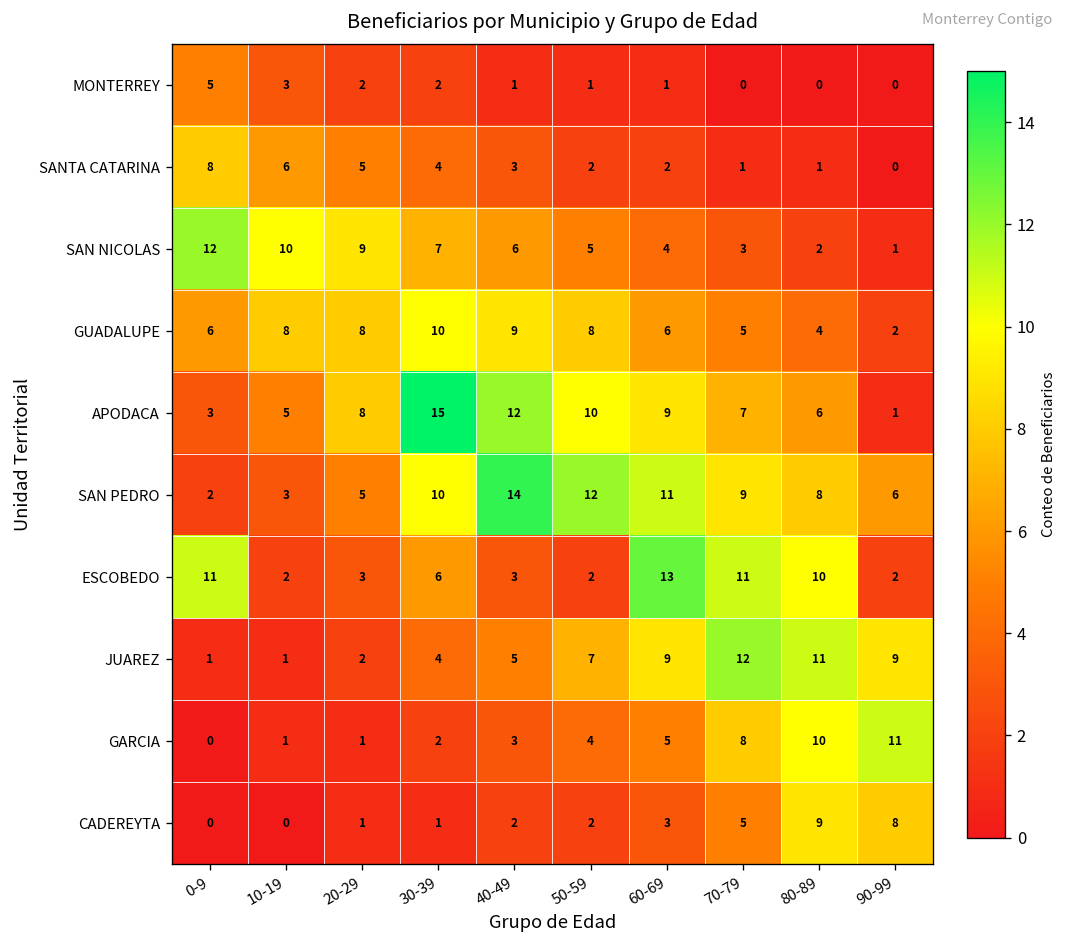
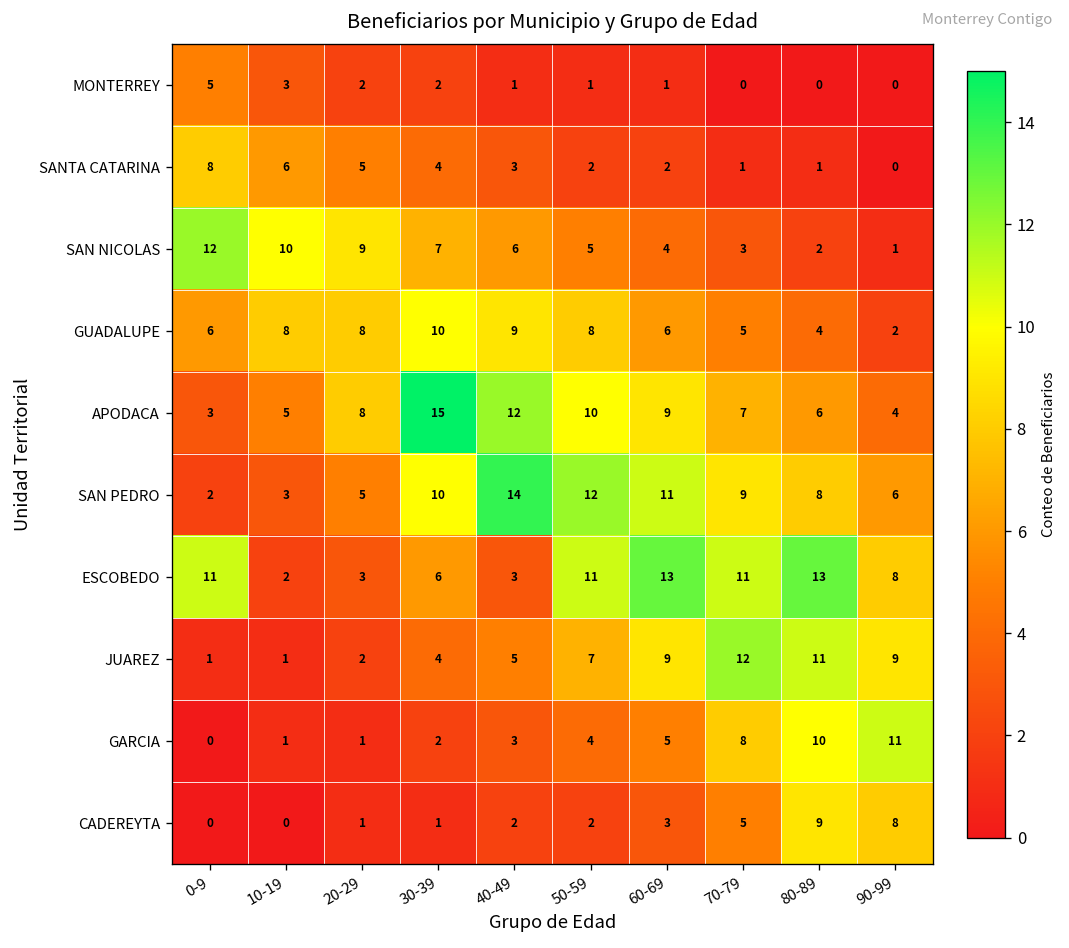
  {
    "MONTERREY": {
      "0-9": 5,
      "10-19": 3,
      "20-29": 2,
      "30-39": 2,
      "40-49": 1,
      "50-59": 1,
      "60-69": 1,
      "70-79": 0,
      "80-89": 0,
      "90-99": 0
    },
    "SANTA CATARINA": {
      "0-9": 8,
      "10-19": 6,
      "20-29": 5,
      "30-39": 4,
      "40-49": 3,
      "50-59": 2,
      "60-69": 2,
      "70-79": 1,
      "80-89": 1,
      "90-99": 0
    },
    "SAN NICOLAS": {
      "0-9": 12,
      "10-19": 10,
      "20-29": 9,
      "30-39": 7,
      "40-49": 6,
      "50-59": 5,
      "60-69": 4,
      "70-79": 3,
      "80-89": 2,
      "90-99": 1
    },
    "GUADALUPE": {
      "0-9": 6,
      "10-19": 8,
      "20-29": 8,
      "30-39": 10,
      "40-49": 9,
      "50-59": 8,
      "60-69": 6,
      "70-79": 5,
      "80-89": 4,
      "90-99": 2
    },
    "APODACA": {
      "0-9": 3,
      "10-19": 5,
      "20-29": 8,
      "30-39": 15,
      "40-49": 12,
      "50-59": 10,
      "60-69": 9,
      "70-79": 7,
      "80-89": 6,
-     "90-99": 1
+     "90-99": 4
    },
    "SAN PEDRO": {
      "0-9": 2,
      "10-19": 3,
      "20-29": 5,
      "30-39": 10,
      "40-49": 14,
      "50-59": 12,
      "60-69": 11,
      "70-79": 9,
      "80-89": 8,
      "90-99": 6
    },
    "ESCOBEDO": {
      "0-9": 11,
      "10-19": 2,
      "20-29": 3,
      "30-39": 6,
      "40-49": 3,
-     "50-59": 2,
+     "50-59": 11,
      "60-69": 13,
      "70-79": 11,
-     "80-89": 10,
-     "90-99": 2
+     "80-89": 13,
+     "90-99": 8
    },
    "JUAREZ": {
      "0-9": 1,
      "10-19": 1,
      "20-29": 2,
      "30-39": 4,
      "40-49": 5,
      "50-59": 7,
      "60-69": 9,
      "70-79": 12,
      "80-89": 11,
      "90-99": 9
    },
    "GARCIA": {
      "0-9": 0,
      "10-19": 1,
      "20-29": 1,
      "30-39": 2,
      "40-49": 3,
      "50-59": 4,
      "60-69": 5,
      "70-79": 8,
      "80-89": 10,
      "90-99": 11
    },
    "CADEREYTA": {
      "0-9": 0,
      "10-19": 0,
      "20-29": 1,
      "30-39": 1,
      "40-49": 2,
      "50-59": 2,
      "60-69": 3,
      "70-79": 5,
      "80-89": 9,
      "90-99": 8
    }
  }
